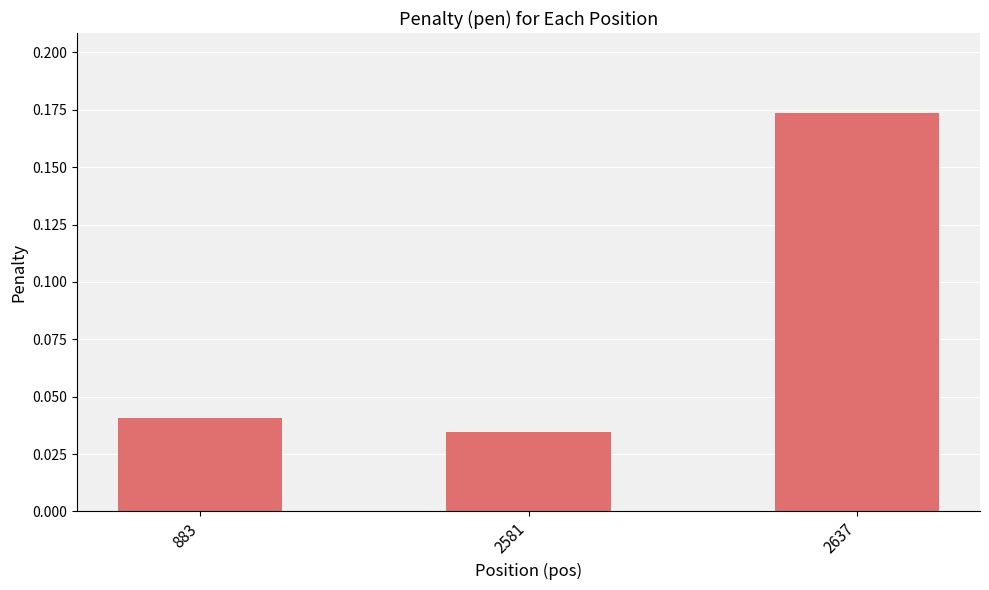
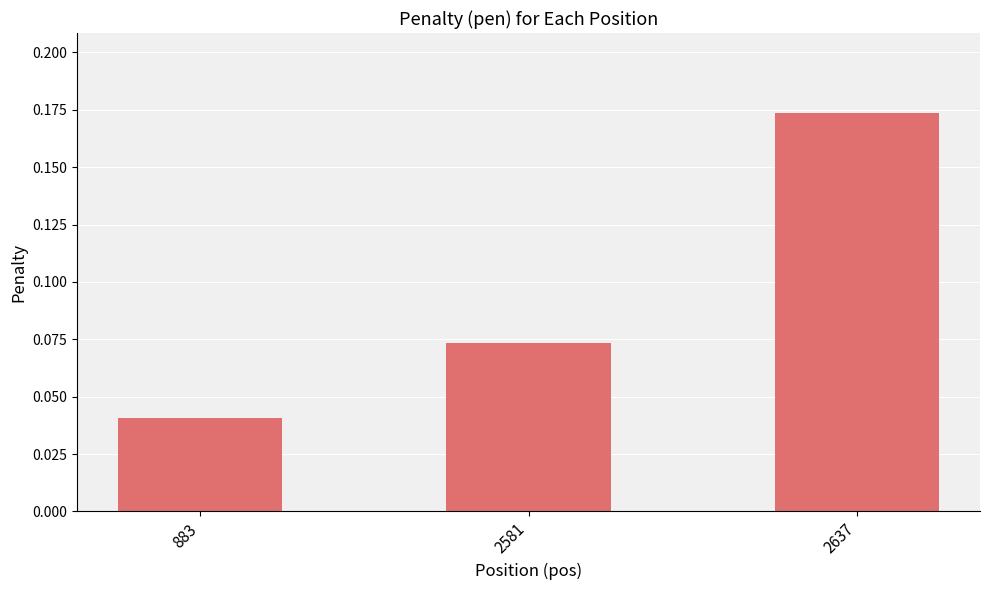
  {
    "883": 0.041,
-   "2581": 0.035,
+   "2581": 0.074,
    "2637": 0.174
  }
